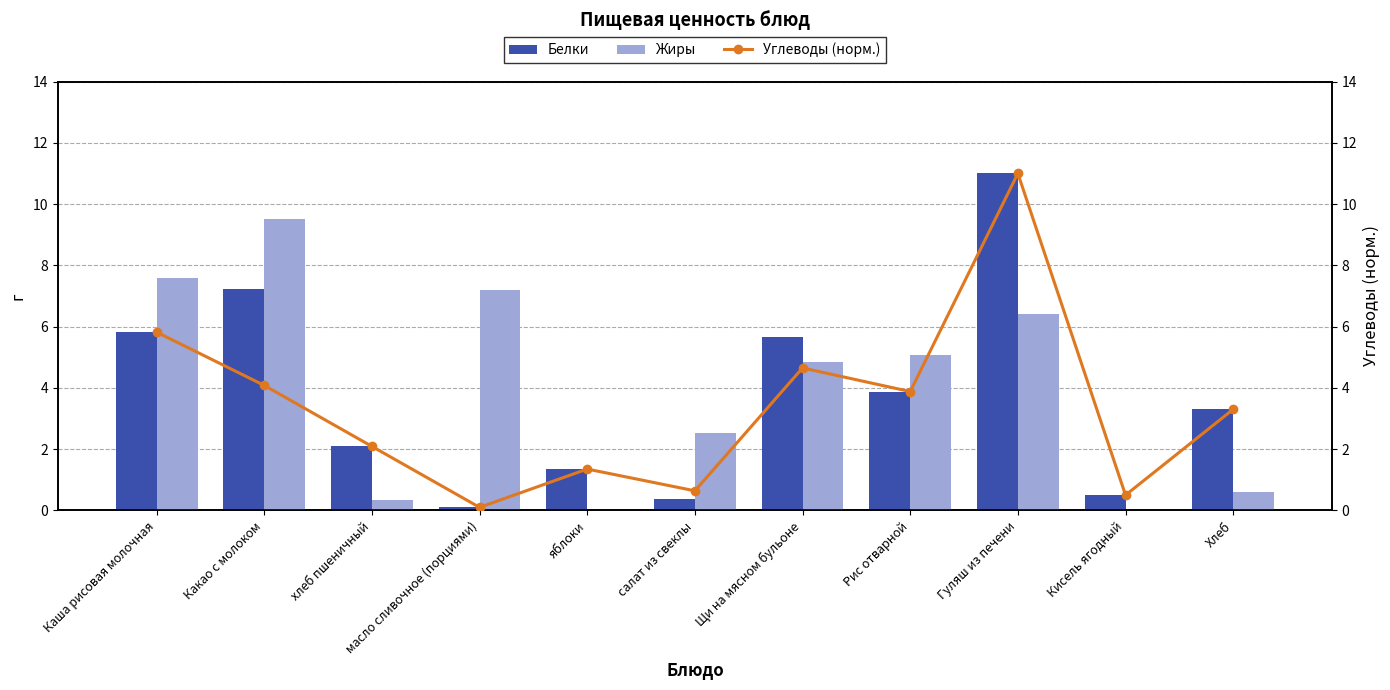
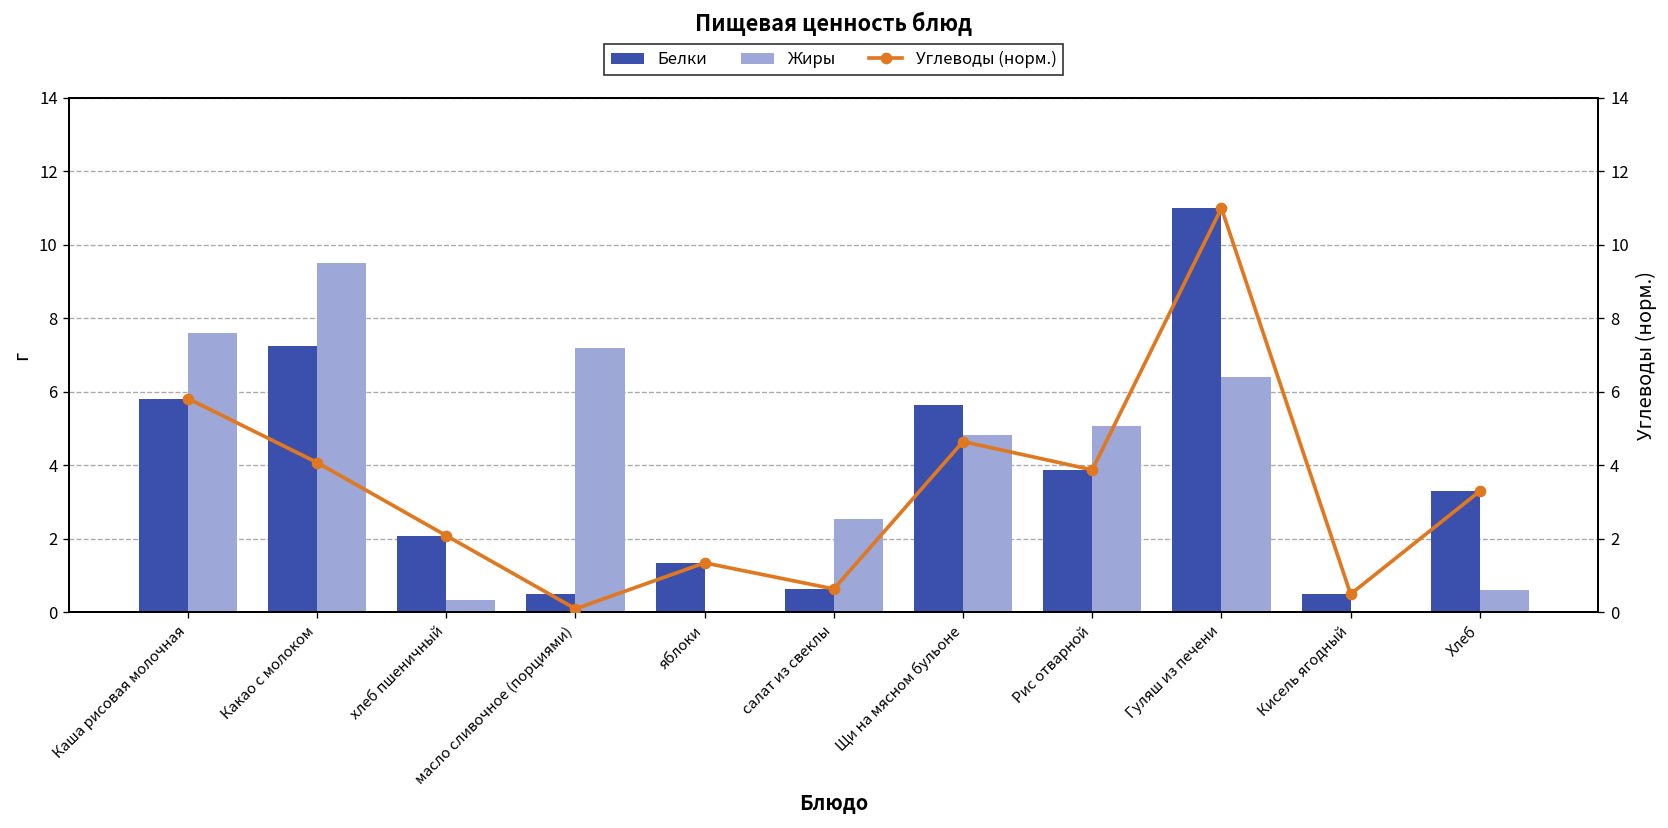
  {
    "Белки": {
      "Каша рисовая молочная": 5.8,
      "Какао с молоком": 7.2,
      "хлеб пшеничный": 2.1,
-     "масло сливочное (порциями)": 0.1,
+     "масло сливочное (порциями)": 0.5,
      "яблоки": 1.4,
-     "салат из свеклы": 0.4,
+     "салат из свеклы": 0.6,
      "Щи на мясном бульоне": 5.7,
      "Рис отварной": 3.9,
      "Гуляш из печени": 11.0,
      "Кисель ягодный": 0.5,
      "Хлеб": 3.3
    },
    "Жиры": {
      "Каша рисовая молочная": 7.6,
      "Какао с молоком": 9.5,
      "хлеб пшеничный": 0.3,
      "масло сливочное (порциями)": 7.2,
      "яблоки": 0.0,
      "салат из свеклы": 2.5,
      "Щи на мясном бульоне": 4.8,
      "Рис отварной": 5.1,
      "Гуляш из печени": 6.4,
      "Кисель ягодный": 0.0,
      "Хлеб": 0.6
    },
    "Углеводы (норм.)": {
      "Каша рисовая молочная": 5.8,
      "Какао с молоком": 4.1,
      "хлеб пшеничный": 2.1,
      "масло сливочное (порциями)": 0.1,
      "яблоки": 1.4,
      "салат из свеклы": 0.6,
      "Щи на мясном бульоне": 4.7,
      "Рис отварной": 3.9,
      "Гуляш из печени": 11.0,
      "Кисель ягодный": 0.5,
      "Хлеб": 3.3
    }
  }
